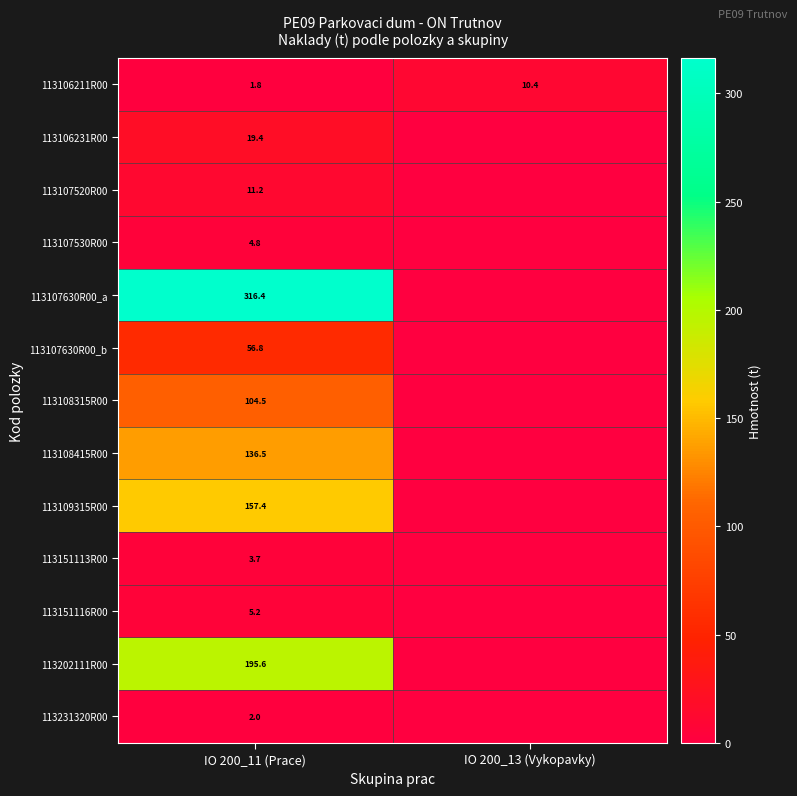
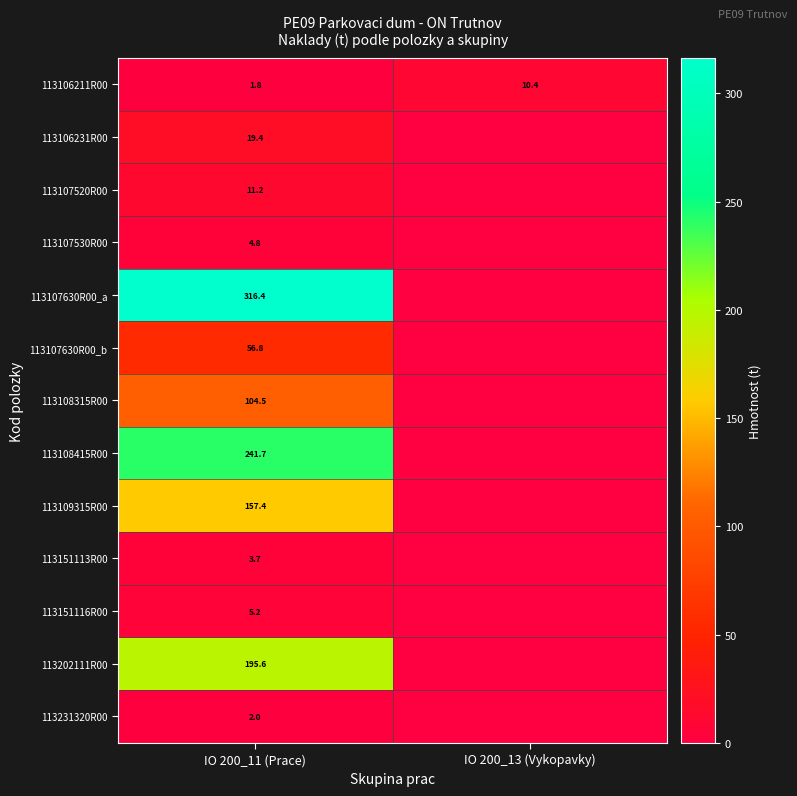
  {
    "113106211R00": {
      "IO 200_11 (Prace)": 1.8,
      "IO 200_13 (Vykopavky)": 10.4
    },
    "113106231R00": {
      "IO 200_11 (Prace)": 19.4
    },
    "113107520R00": {
      "IO 200_11 (Prace)": 11.2
    },
    "113107530R00": {
      "IO 200_11 (Prace)": 4.8
    },
    "113107630R00_a": {
      "IO 200_11 (Prace)": 316.4
    },
    "113107630R00_b": {
      "IO 200_11 (Prace)": 56.8
    },
    "113108315R00": {
      "IO 200_11 (Prace)": 104.5
    },
    "113108415R00": {
-     "IO 200_11 (Prace)": 136.5
+     "IO 200_11 (Prace)": 241.7
    },
    "113109315R00": {
      "IO 200_11 (Prace)": 157.4
    },
    "113151113R00": {
      "IO 200_11 (Prace)": 3.7
    },
    "113151116R00": {
      "IO 200_11 (Prace)": 5.2
    },
    "113202111R00": {
      "IO 200_11 (Prace)": 195.6
    },
    "113231320R00": {
      "IO 200_11 (Prace)": 2.0
    }
  }
